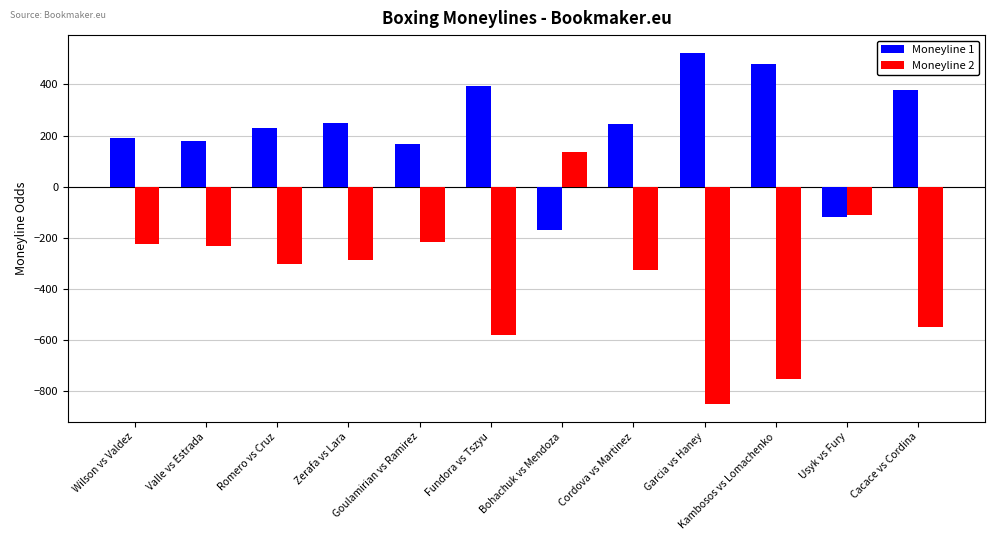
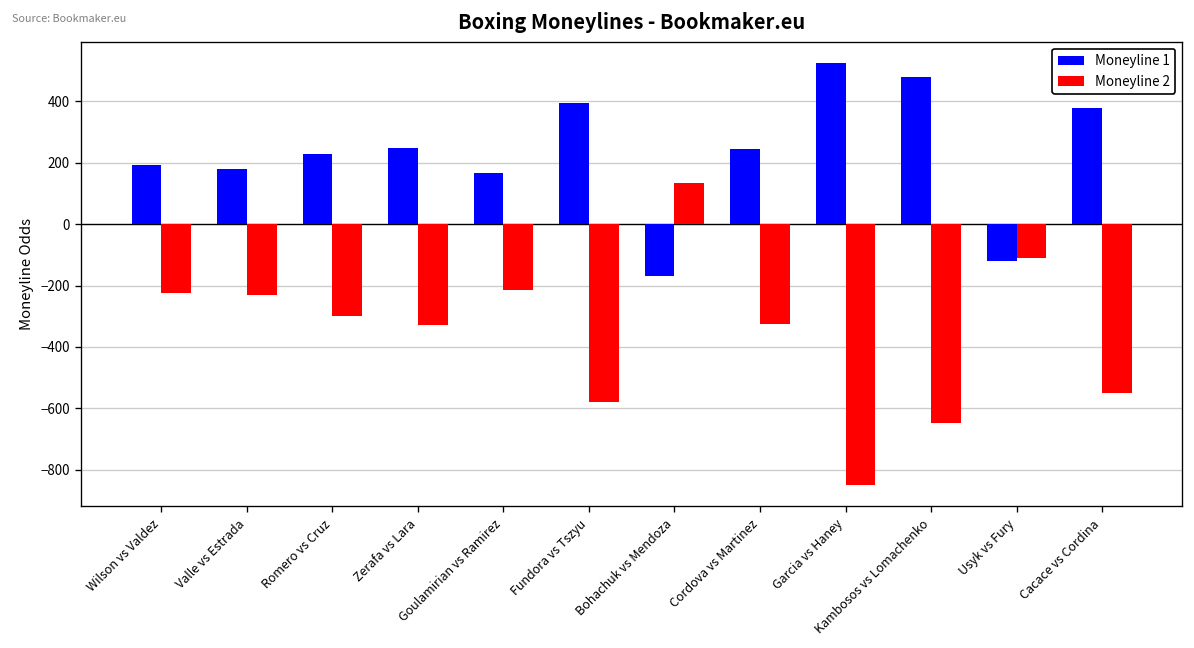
  {
    "Moneyline 1": {
      "Wilson vs Valdez": 190,
      "Valle vs Estrada": 180,
      "Romero vs Cruz": 230,
      "Zerafa vs Lara": 250,
      "Goulamirian vs Ramirez": 170,
      "Fundora vs Tszyu": 400,
      "Bohachuk vs Mendoza": -170,
      "Cordova vs Martinez": 240,
      "Garcia vs Haney": 520,
      "Kambosos vs Lomachenko": 480,
      "Usyk vs Fury": -120,
      "Cacace vs Cordina": 380
    },
    "Moneyline 2": {
      "Wilson vs Valdez": -230,
      "Valle vs Estrada": -230,
      "Romero vs Cruz": -300,
-     "Zerafa vs Lara": -290,
+     "Zerafa vs Lara": -330,
      "Goulamirian vs Ramirez": -220,
      "Fundora vs Tszyu": -580,
      "Bohachuk vs Mendoza": 140,
      "Cordova vs Martinez": -330,
      "Garcia vs Haney": -850,
-     "Kambosos vs Lomachenko": -750,
+     "Kambosos vs Lomachenko": -650,
      "Usyk vs Fury": -110,
      "Cacace vs Cordina": -550
    }
  }
